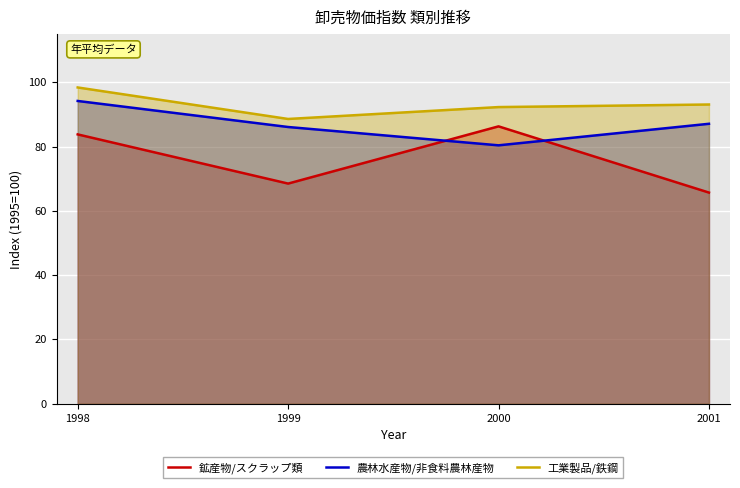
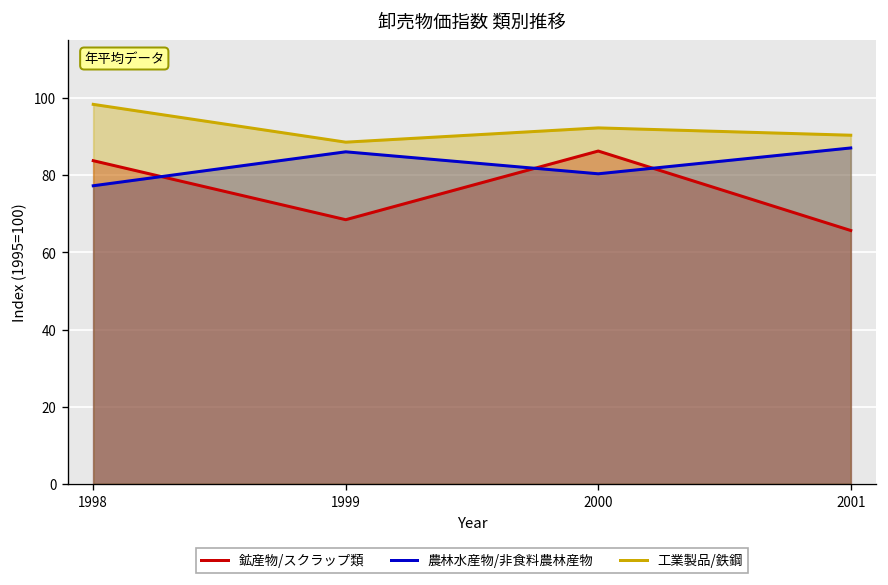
  {
    "鉱産物/スクラップ類": {
      "1998": 84,
      "1999": 69,
      "2000": 86,
      "2001": 66
    },
    "農林水産物/非食料農林産物": {
-     "1998": 94,
+     "1998": 77,
      "1999": 86,
      "2000": 80,
      "2001": 87
    },
    "工業製品/鉄鋼": {
      "1998": 98,
      "1999": 89,
      "2000": 92,
-     "2001": 93
+     "2001": 90
    }
  }
